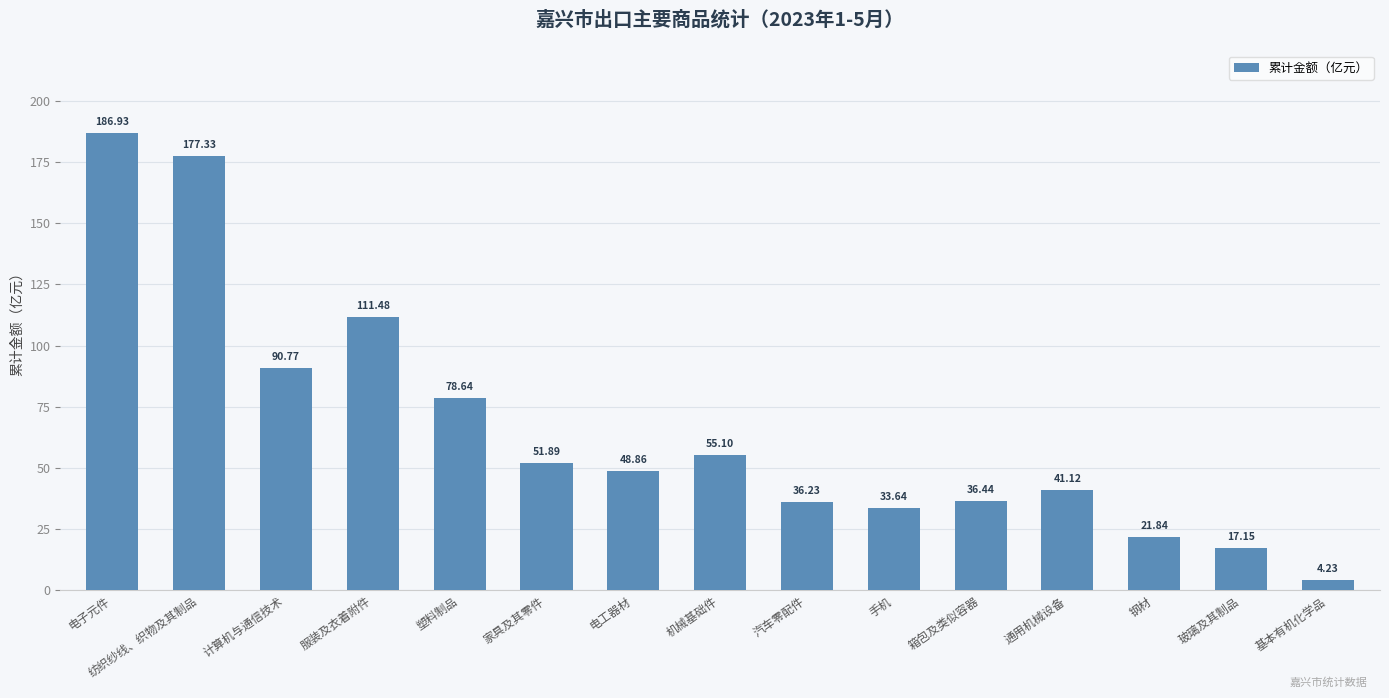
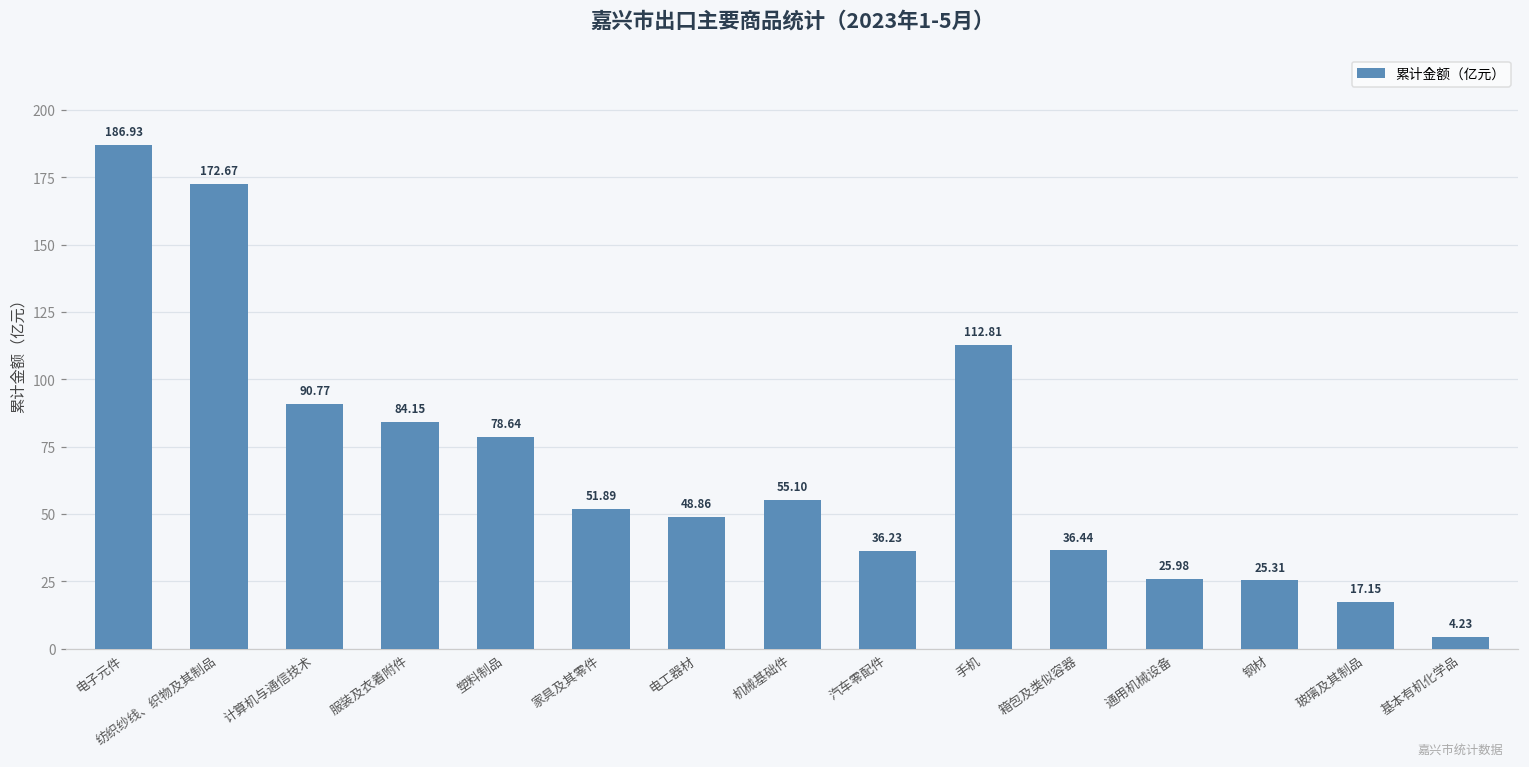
  {
    "电子元件": 186.93,
-   "纺织纱线、织物及其制品": 177.33,
+   "纺织纱线、织物及其制品": 172.67,
    "计算机与通信技术": 90.77,
-   "服装及衣着附件": 111.48,
+   "服装及衣着附件": 84.15,
    "塑料制品": 78.64,
    "家具及其零件": 51.89,
    "电工器材": 48.86,
    "机械基础件": 55.10,
    "汽车零配件": 36.23,
-   "手机": 33.64,
+   "手机": 112.81,
    "箱包及类似容器": 36.44,
-   "通用机械设备": 41.12,
-   "钢材": 21.84,
+   "通用机械设备": 25.98,
+   "钢材": 25.31,
    "玻璃及其制品": 17.15,
    "基本有机化学品": 4.23
  }
